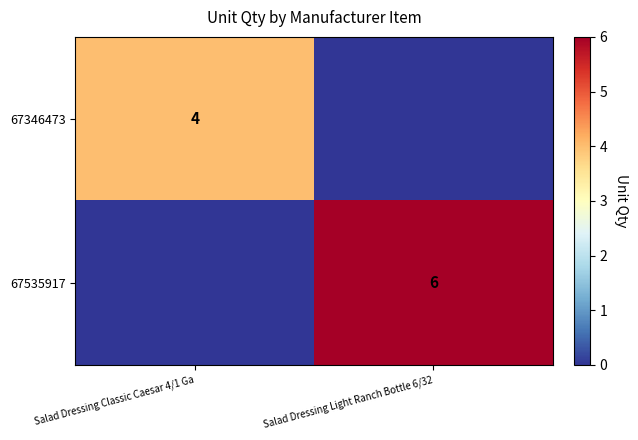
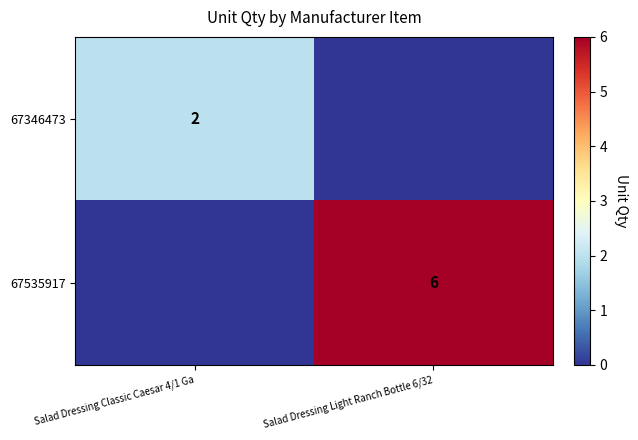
  {
    "67346473": {
-     "Salad Dressing Classic Caesar 4/1 Ga": 4
+     "Salad Dressing Classic Caesar 4/1 Ga": 2
    },
    "67535917": {
      "Salad Dressing Light Ranch Bottle 6/32": 6
    }
  }
